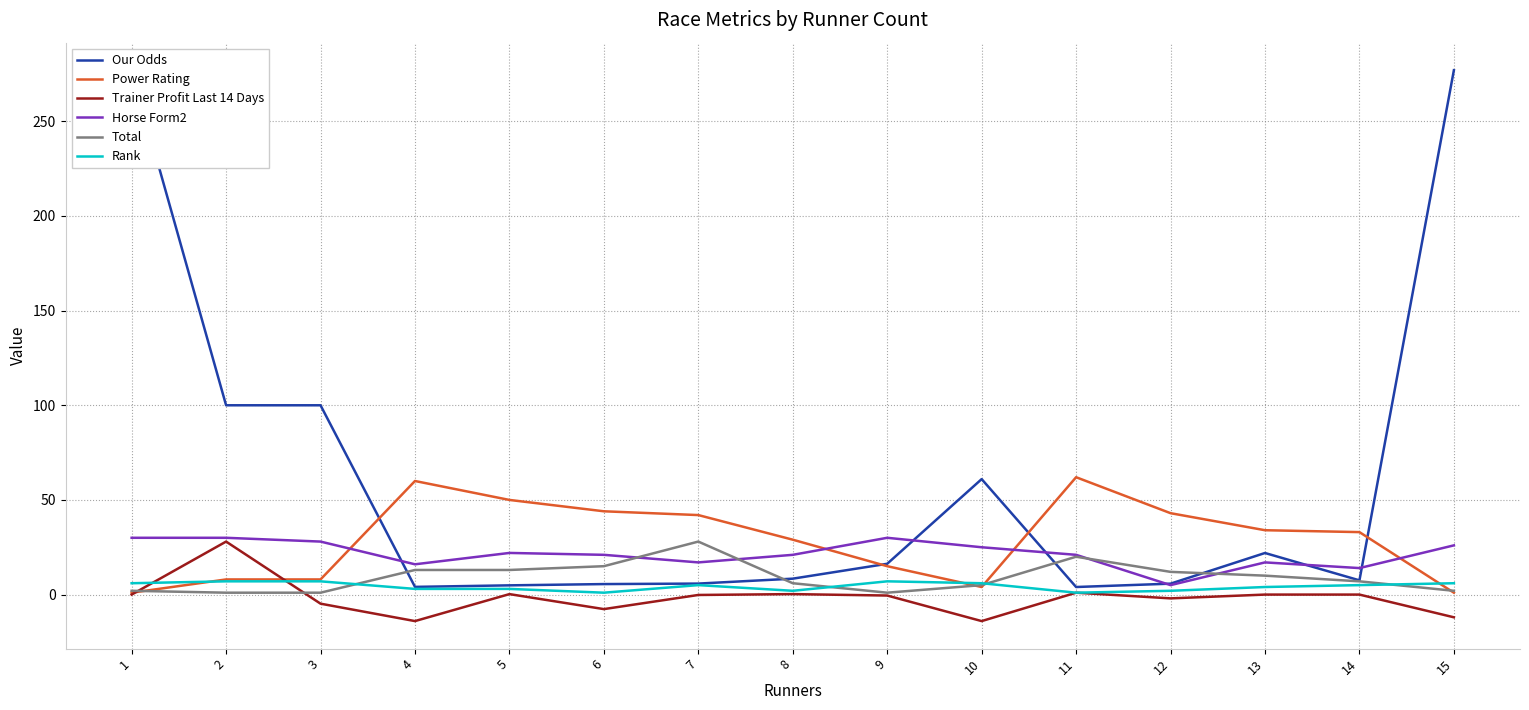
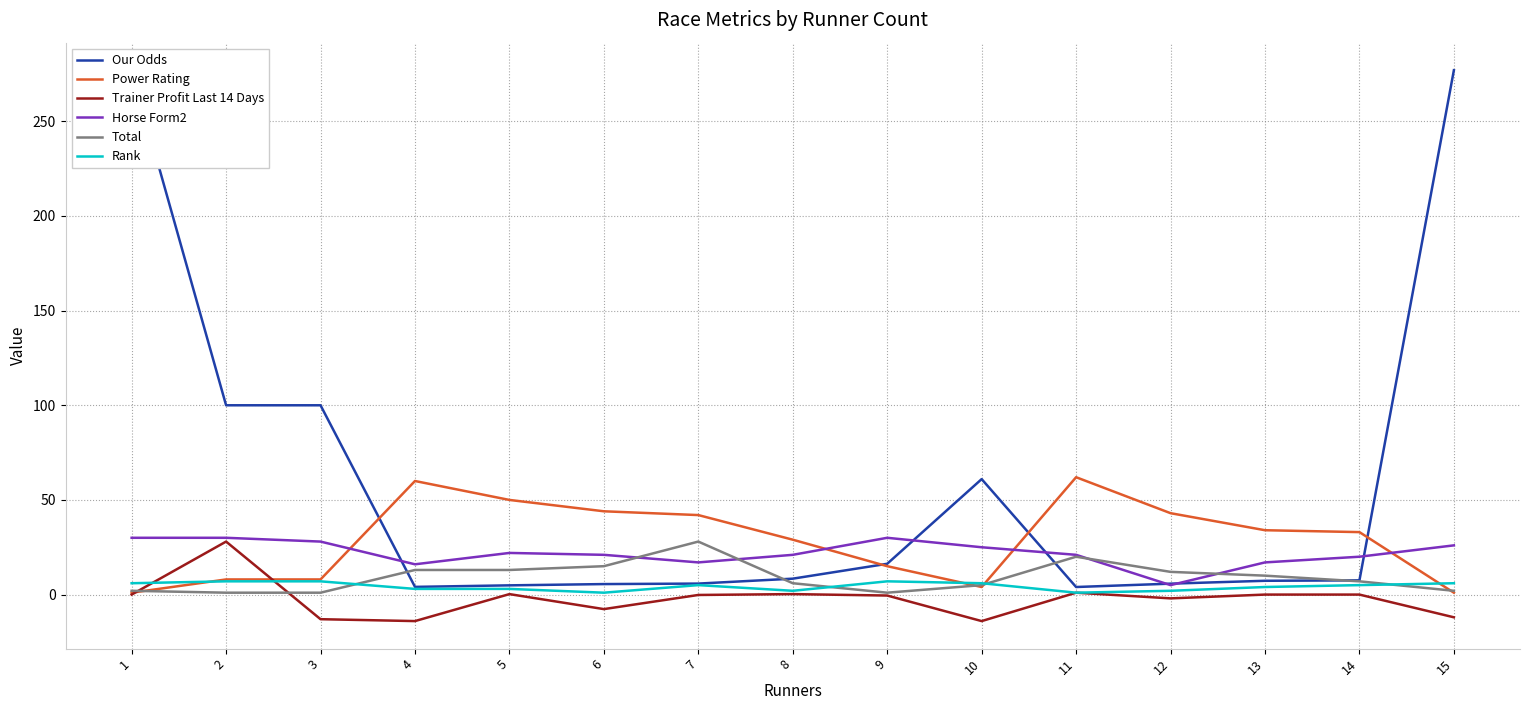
  {
    "Our Odds": {
      "2": 100,
      "3": 100,
      "5": 5,
      "6": 6,
      "8": 8,
      "10": 61,
      "11": 4,
-     "13": 22,
+     "13": 7,
      "15": 277
    },
    "Power Rating": {
      "4": 60,
      "5": 50,
      "6": 44,
      "7": 42,
      "8": 29,
      "11": 62,
      "12": 43,
      "13": 34,
      "14": 33
    },
    "Trainer Profit Last 14 Days": {
      "2": 28,
-     "3": -5,
+     "3": -13,
      "4": -14,
      "5": 0,
      "6": -8,
      "7": 0,
      "8": 0,
      "9": -1,
      "10": -14,
      "12": -2,
      "13": 0,
      "14": 0,
      "15": -12
    },
    "Horse Form2": {
      "1": 30,
      "2": 30,
      "3": 28,
      "4": 16,
      "5": 22,
      "6": 21,
      "7": 17,
      "8": 21,
      "9": 30,
      "10": 25,
      "13": 17,
-     "14": 14,
+     "14": 20,
      "15": 26
    },
    "Total": {
      "2": 1,
      "3": 1,
      "4": 13,
      "5": 13,
      "6": 15,
      "7": 28,
      "8": 6,
      "9": 1,
      "12": 12,
      "13": 10
    },
    "Rank": {
      "1": 6,
      "5": 3,
      "6": 1,
      "8": 2,
      "9": 7,
      "12": 2,
      "13": 4,
      "14": 5,
      "15": 6
    }
  }
